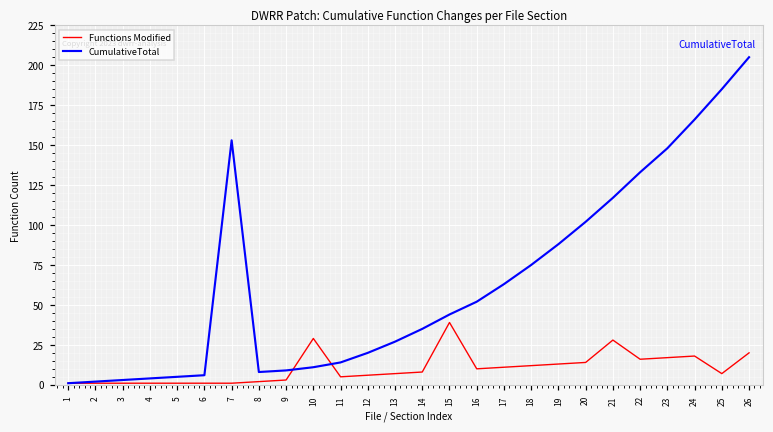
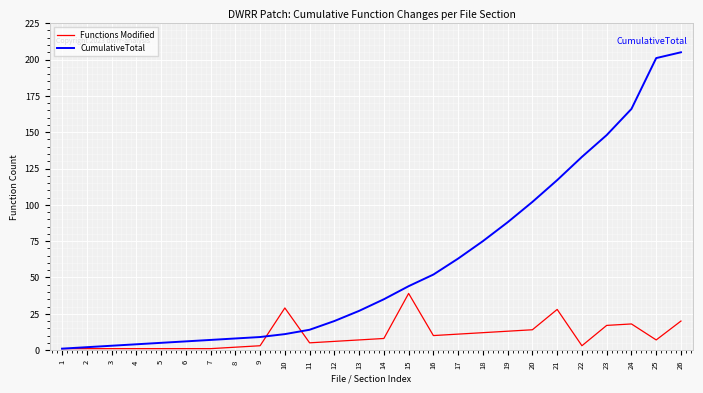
  {
    "Functions Modified": {
      "3": 1,
      "4": 1,
      "5": 1,
      "6": 1,
      "7": 1,
      "8": 2,
      "9": 3,
      "10": 29,
      "11": 5,
      "12": 6,
      "13": 7,
      "14": 8,
      "15": 39,
      "16": 10,
      "17": 11,
      "18": 12,
      "19": 13,
      "20": 14,
      "21": 28,
-     "22": 16,
+     "22": 3,
      "23": 17,
      "24": 18,
      "25": 7,
      "26": 20
    },
    "CumulativeTotal": {
      "3": 3,
      "4": 4,
      "5": 5,
      "6": 6,
-     "7": 153,
+     "7": 7,
      "8": 8,
      "9": 9,
      "10": 11,
      "11": 14,
      "12": 20,
      "13": 27,
      "14": 35,
      "15": 44,
      "16": 52,
      "17": 63,
      "18": 75,
      "19": 88,
      "20": 102,
      "21": 117,
      "22": 133,
      "23": 148,
      "24": 166,
-     "25": 185,
+     "25": 201,
      "26": 205
    }
  }
